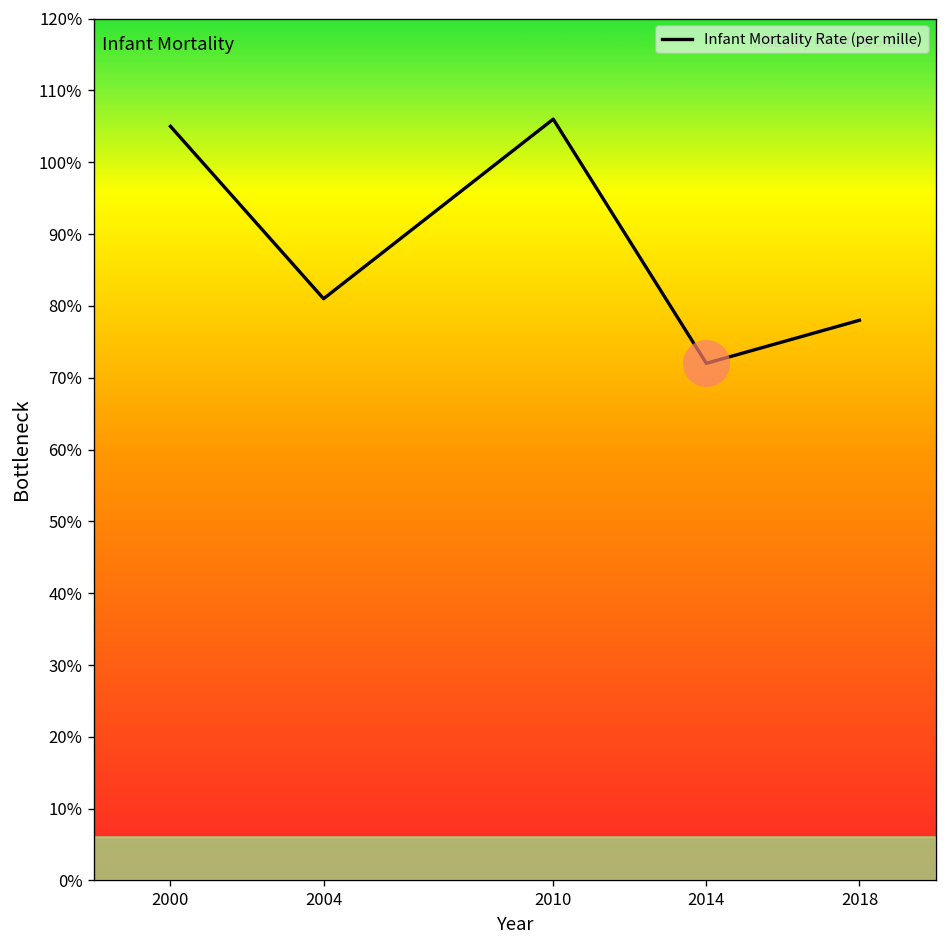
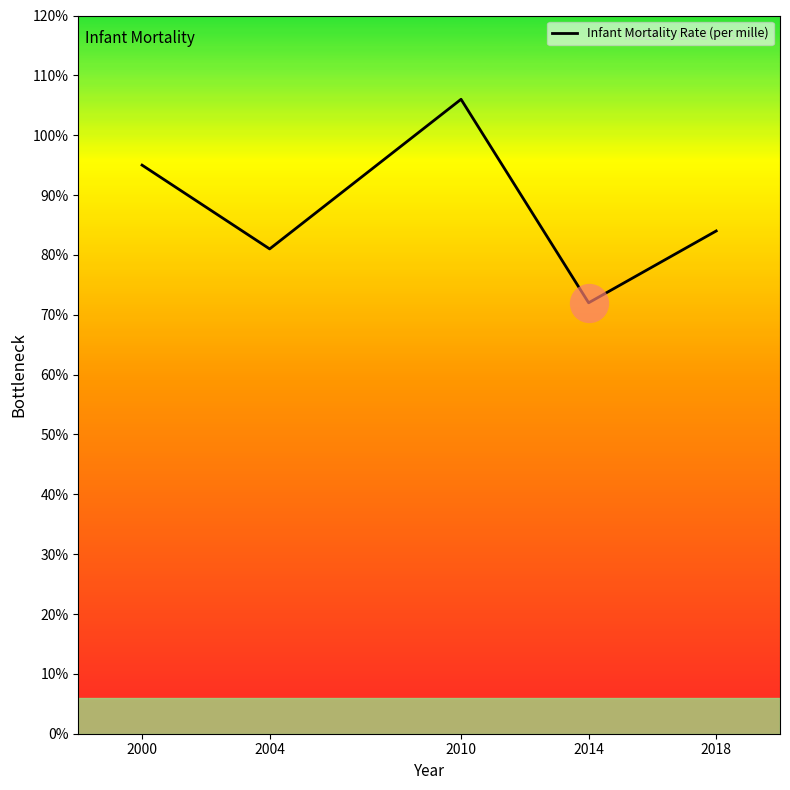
  {
    "Infant Mortality Rate (per mille)": {
-     "2000": "105%",
+     "2000": "95%",
      "2004": "81%",
      "2010": "106%",
-     "2018": "78%"
+     "2018": "84%"
    }
  }
